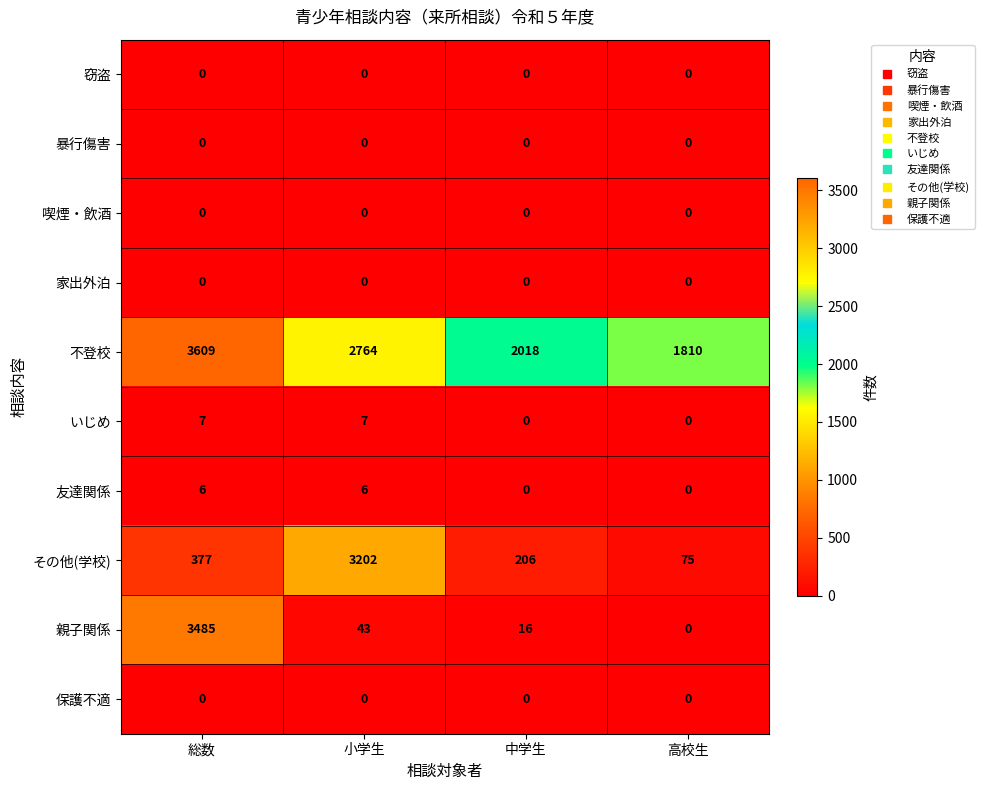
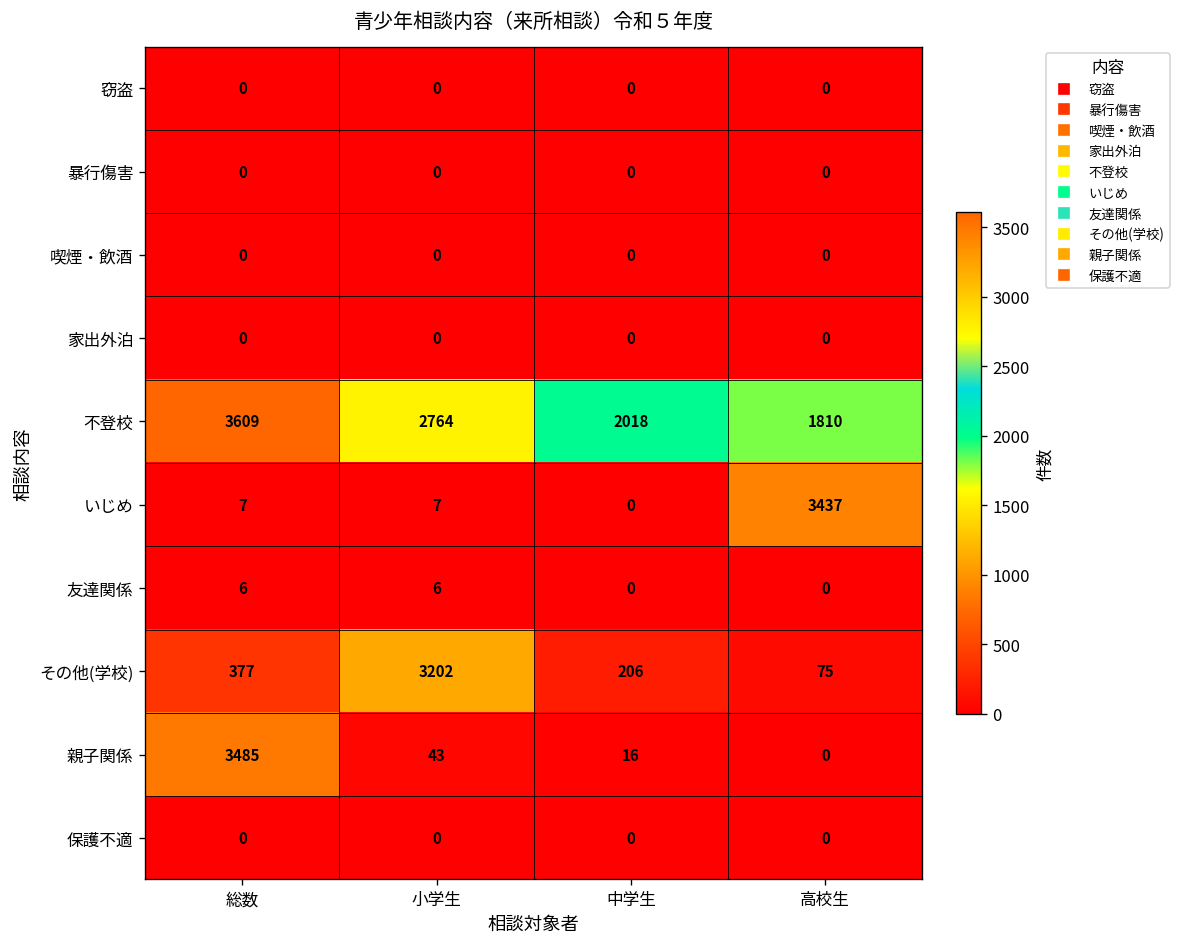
  {
    "窃盗": {
      "総数": 0,
      "小学生": 0,
      "中学生": 0,
      "高校生": 0
    },
    "暴行傷害": {
      "総数": 0,
      "小学生": 0,
      "中学生": 0,
      "高校生": 0
    },
    "喫煙・飲酒": {
      "総数": 0,
      "小学生": 0,
      "中学生": 0,
      "高校生": 0
    },
    "家出外泊": {
      "総数": 0,
      "小学生": 0,
      "中学生": 0,
      "高校生": 0
    },
    "不登校": {
      "総数": 3609,
      "小学生": 2764,
      "中学生": 2018,
      "高校生": 1810
    },
    "いじめ": {
      "総数": 7,
      "小学生": 7,
      "中学生": 0,
-     "高校生": 0
+     "高校生": 3437
    },
    "友達関係": {
      "総数": 6,
      "小学生": 6,
      "中学生": 0,
      "高校生": 0
    },
    "その他(学校)": {
      "総数": 377,
      "小学生": 3202,
      "中学生": 206,
      "高校生": 75
    },
    "親子関係": {
      "総数": 3485,
      "小学生": 43,
      "中学生": 16,
      "高校生": 0
    },
    "保護不適": {
      "総数": 0,
      "小学生": 0,
      "中学生": 0,
      "高校生": 0
    }
  }
